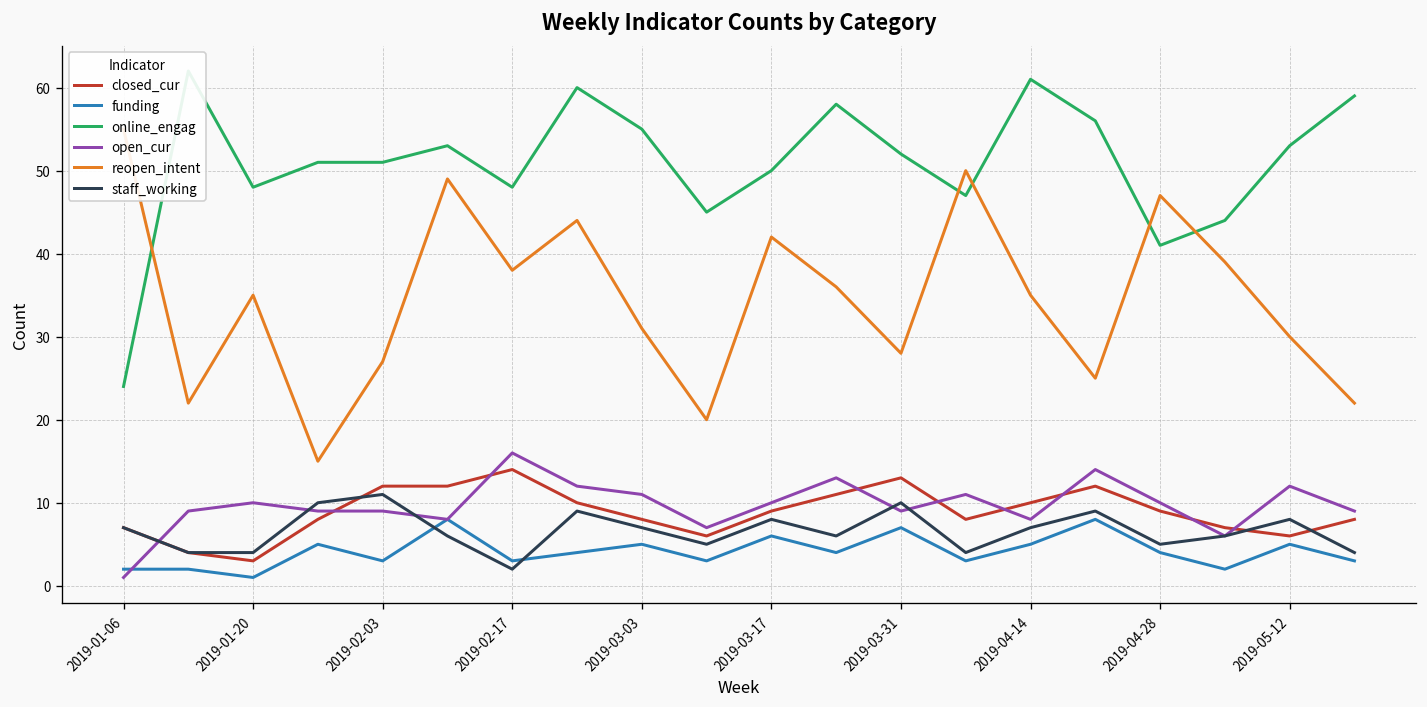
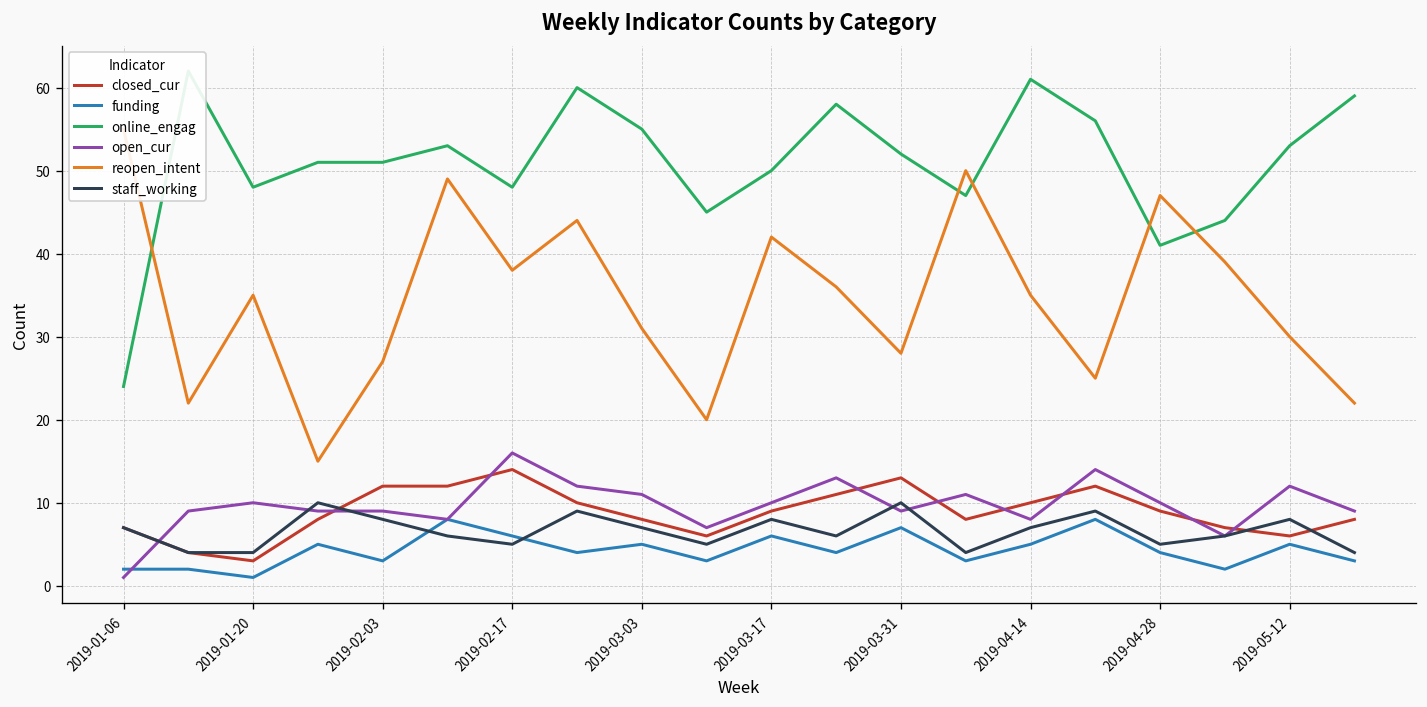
  {
    "closed_cur": {
      "2019-01-20": 3,
      "2019-02-03": 12,
      "2019-02-17": 14,
      "2019-03-03": 8,
      "2019-03-17": 9,
      "2019-03-31": 13,
      "2019-04-14": 10,
      "2019-04-28": 9,
      "2019-05-12": 6
    },
    "funding": {
      "2019-01-06": 2,
      "2019-01-20": 1,
      "2019-02-03": 3,
-     "2019-02-17": 3,
+     "2019-02-17": 6,
      "2019-03-03": 5,
      "2019-03-17": 6,
      "2019-03-31": 7,
      "2019-04-14": 5,
      "2019-04-28": 4,
      "2019-05-12": 5
    },
    "online_engag": {
      "2019-01-06": 24,
      "2019-01-20": 48,
      "2019-02-03": 51,
      "2019-02-17": 48,
      "2019-03-03": 55,
      "2019-03-17": 50,
      "2019-03-31": 52,
      "2019-04-14": 61,
      "2019-04-28": 41,
      "2019-05-12": 53
    },
    "open_cur": {
      "2019-01-06": 1,
      "2019-01-20": 10,
      "2019-02-03": 9,
      "2019-02-17": 16,
      "2019-03-03": 11,
      "2019-03-17": 10,
      "2019-03-31": 9,
      "2019-04-14": 8,
      "2019-04-28": 10,
      "2019-05-12": 12
    },
    "reopen_intent": {
      "2019-01-20": 35,
      "2019-02-03": 27,
      "2019-02-17": 38,
      "2019-03-03": 31,
      "2019-03-17": 42,
      "2019-03-31": 28,
      "2019-04-14": 35,
      "2019-04-28": 47,
      "2019-05-12": 30
    },
    "staff_working": {
      "2019-01-20": 4,
-     "2019-02-03": 11,
-     "2019-02-17": 2,
+     "2019-02-03": 8,
+     "2019-02-17": 5,
      "2019-03-03": 7,
      "2019-03-17": 8,
      "2019-03-31": 10,
      "2019-04-14": 7,
      "2019-04-28": 5,
      "2019-05-12": 8
    }
  }
